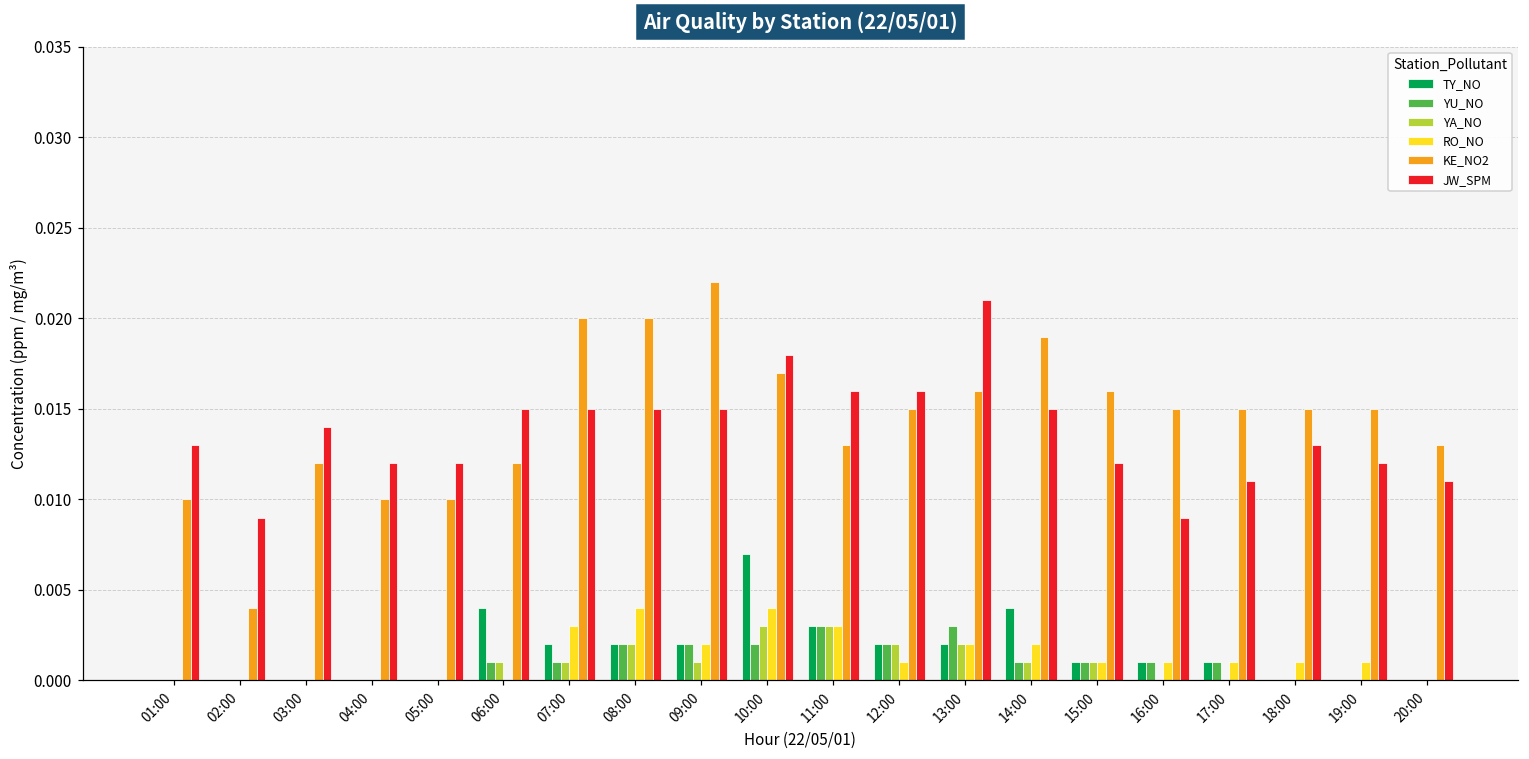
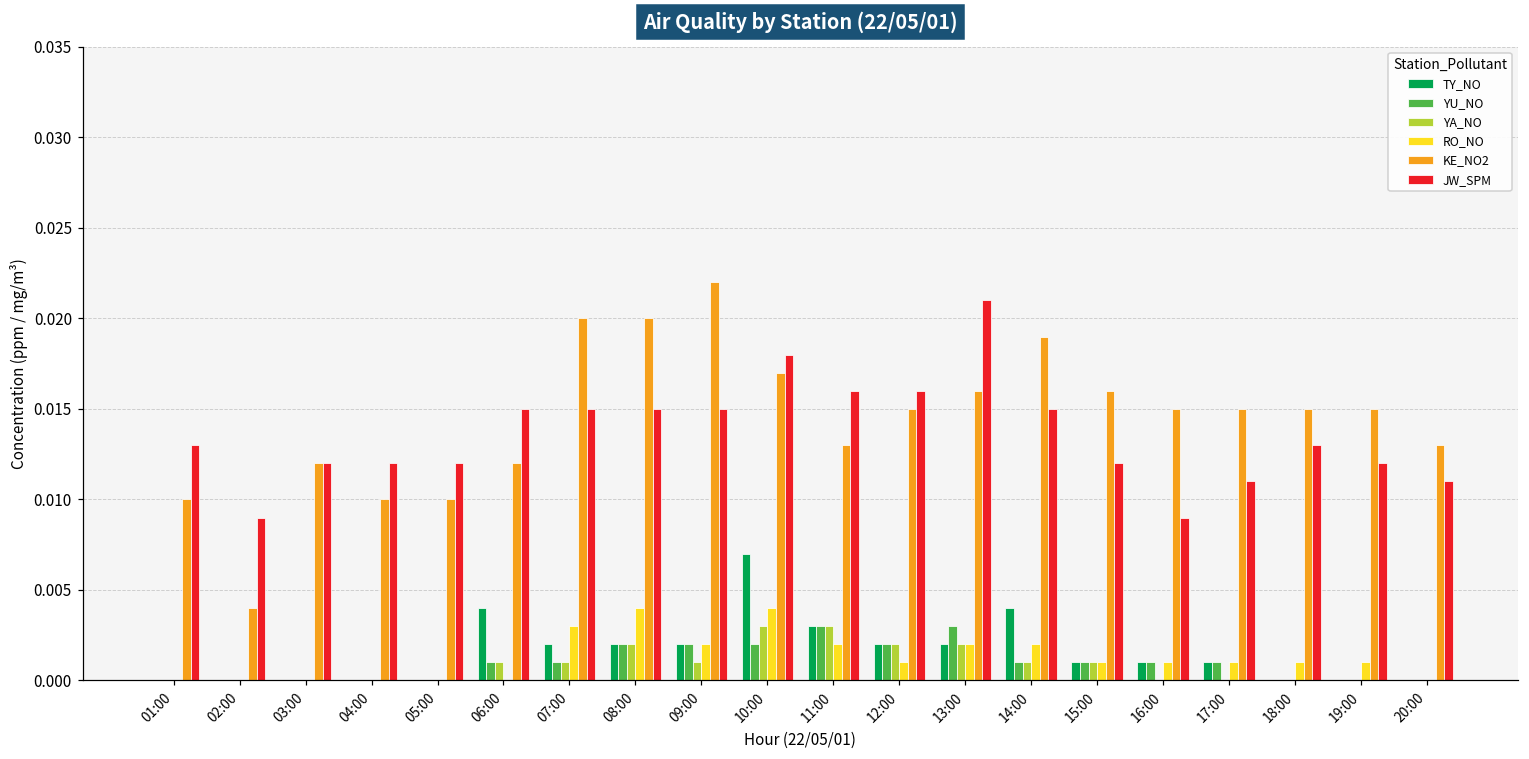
  {
    "TY_NO": {
      "01:00": 0.000,
      "02:00": 0.000,
      "03:00": 0.000,
      "04:00": 0.000,
      "05:00": 0.000,
      "06:00": 0.004,
      "07:00": 0.002,
      "08:00": 0.002,
      "09:00": 0.002,
      "10:00": 0.007,
      "11:00": 0.003,
      "12:00": 0.002,
      "13:00": 0.002,
      "14:00": 0.004,
      "15:00": 0.001,
      "16:00": 0.001,
      "17:00": 0.001,
      "18:00": 0.000,
      "19:00": 0.000,
      "20:00": 0.000
    },
    "YU_NO": {
      "01:00": 0.000,
      "02:00": 0.000,
      "03:00": 0.000,
      "04:00": 0.000,
      "05:00": 0.000,
      "06:00": 0.001,
      "07:00": 0.001,
      "08:00": 0.002,
      "09:00": 0.002,
      "10:00": 0.002,
      "11:00": 0.003,
      "12:00": 0.002,
      "13:00": 0.003,
      "14:00": 0.001,
      "15:00": 0.001,
      "16:00": 0.001,
      "17:00": 0.001,
      "18:00": 0.000,
      "19:00": 0.000,
      "20:00": 0.000
    },
    "YA_NO": {
      "01:00": 0.000,
      "02:00": 0.000,
      "03:00": 0.000,
      "04:00": 0.000,
      "05:00": 0.000,
      "06:00": 0.001,
      "07:00": 0.001,
      "08:00": 0.002,
      "09:00": 0.001,
      "10:00": 0.003,
      "11:00": 0.003,
      "12:00": 0.002,
      "13:00": 0.002,
      "14:00": 0.001,
      "15:00": 0.001,
      "16:00": 0.000,
      "17:00": 0.000,
      "18:00": 0.000,
      "19:00": 0.000,
      "20:00": 0.000
    },
    "RO_NO": {
      "01:00": 0.000,
      "02:00": 0.000,
      "03:00": 0.000,
      "04:00": 0.000,
      "05:00": 0.000,
      "06:00": 0.000,
      "07:00": 0.003,
      "08:00": 0.004,
      "09:00": 0.002,
      "10:00": 0.004,
-     "11:00": 0.003,
+     "11:00": 0.002,
      "12:00": 0.001,
      "13:00": 0.002,
      "14:00": 0.002,
      "15:00": 0.001,
      "16:00": 0.001,
      "17:00": 0.001,
      "18:00": 0.001,
      "19:00": 0.001,
      "20:00": 0.000
    },
    "KE_NO2": {
      "01:00": 0.010,
      "02:00": 0.004,
      "03:00": 0.012,
      "04:00": 0.010,
      "05:00": 0.010,
      "06:00": 0.012,
      "07:00": 0.020,
      "08:00": 0.020,
      "09:00": 0.022,
      "10:00": 0.017,
      "11:00": 0.013,
      "12:00": 0.015,
      "13:00": 0.016,
      "14:00": 0.019,
      "15:00": 0.016,
      "16:00": 0.015,
      "17:00": 0.015,
      "18:00": 0.015,
      "19:00": 0.015,
      "20:00": 0.013
    },
    "JW_SPM": {
      "01:00": 0.013,
      "02:00": 0.009,
-     "03:00": 0.014,
+     "03:00": 0.012,
      "04:00": 0.012,
      "05:00": 0.012,
      "06:00": 0.015,
      "07:00": 0.015,
      "08:00": 0.015,
      "09:00": 0.015,
      "10:00": 0.018,
      "11:00": 0.016,
      "12:00": 0.016,
      "13:00": 0.021,
      "14:00": 0.015,
      "15:00": 0.012,
      "16:00": 0.009,
      "17:00": 0.011,
      "18:00": 0.013,
      "19:00": 0.012,
      "20:00": 0.011
    }
  }
